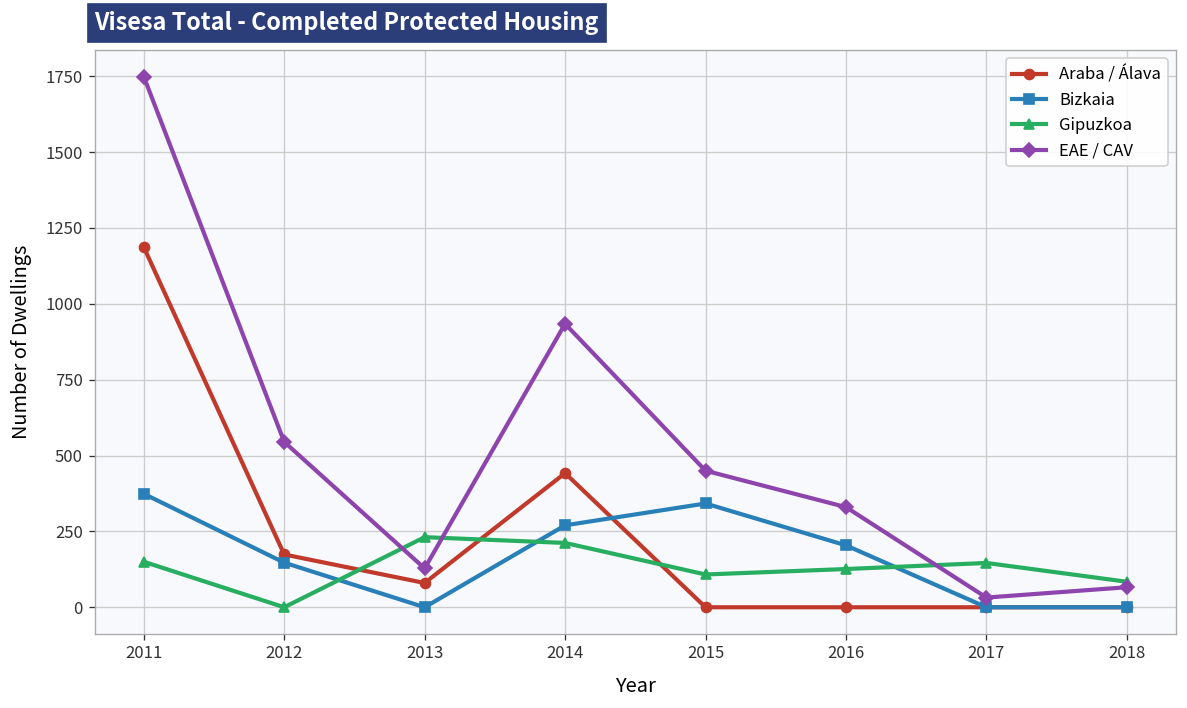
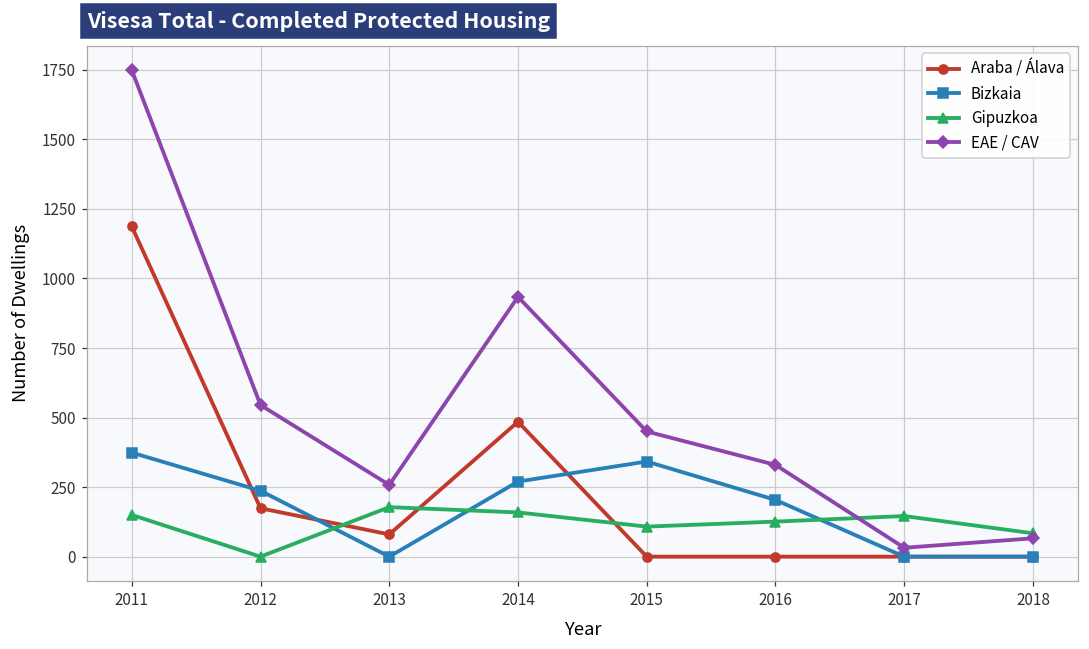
  {
    "Araba / Álava": {
      "2011": 1190,
      "2012": 170,
      "2013": 80,
-     "2014": 440,
+     "2014": 490,
      "2015": 0,
      "2016": 0
    },
    "Bizkaia": {
      "2011": 370,
-     "2012": 150,
+     "2012": 240,
      "2013": 0,
      "2014": 270,
      "2015": 340,
      "2016": 200
    },
    "Gipuzkoa": {
      "2011": 150,
      "2012": 0,
-     "2013": 230,
-     "2014": 210,
+     "2013": 180,
+     "2014": 160,
      "2015": 110,
      "2016": 130,
      "2017": 150,
      "2018": 80
    },
    "EAE / CAV": {
      "2011": 1750,
      "2012": 550,
-     "2013": 130,
+     "2013": 260,
      "2014": 930,
      "2015": 450,
      "2016": 330,
      "2017": 30,
      "2018": 70
    }
  }
